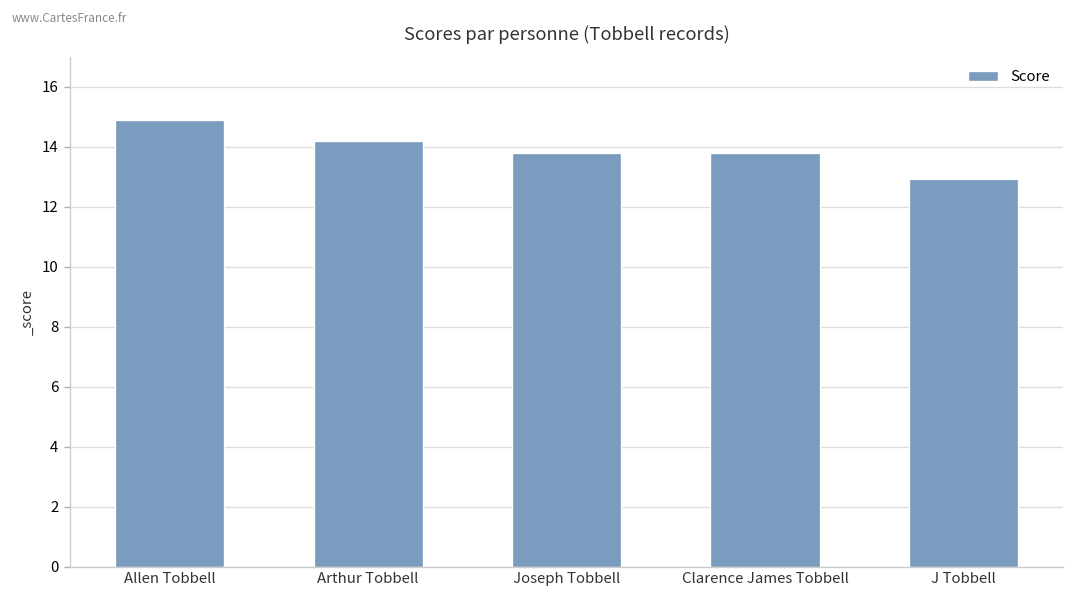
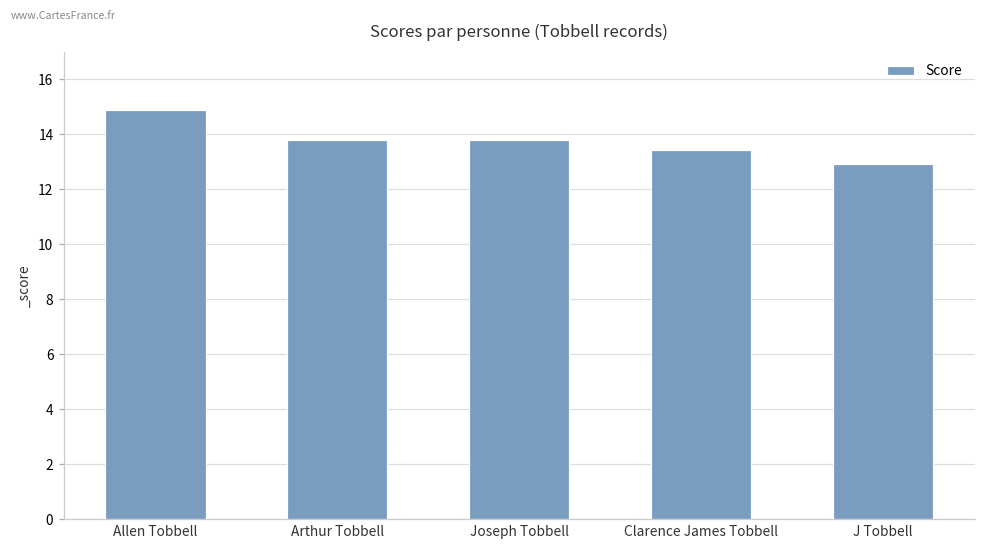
  {
    "Allen Tobbell": 14.9,
-   "Arthur Tobbell": 14.2,
+   "Arthur Tobbell": 13.8,
    "Joseph Tobbell": 13.8,
-   "Clarence James Tobbell": 13.8,
+   "Clarence James Tobbell": 13.4,
    "J Tobbell": 12.9
  }
